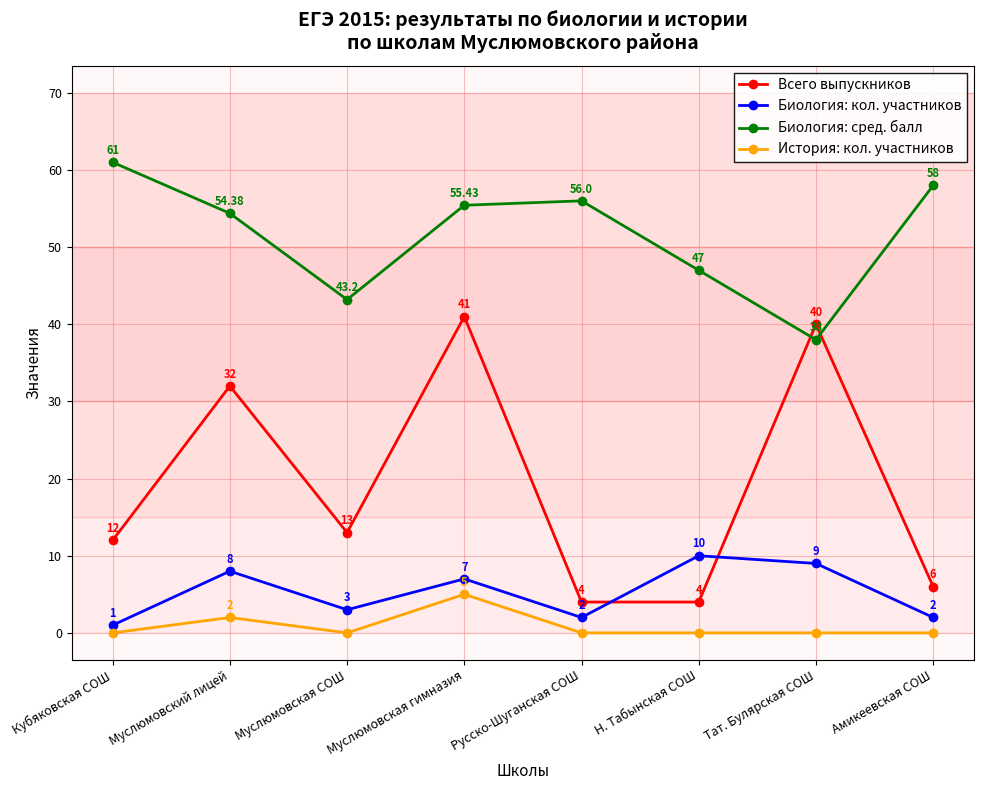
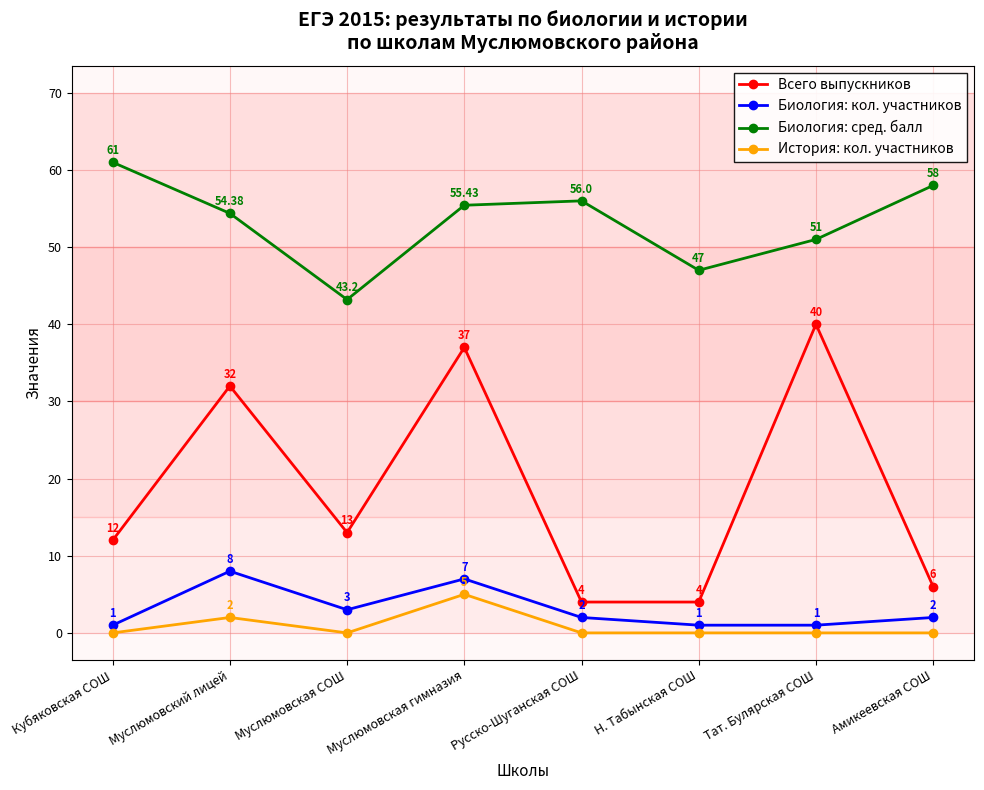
  {
    "Всего выпускников": {
      "Кубяковская СОШ": 12,
      "Муслюмовский лицей": 32,
      "Муслюмовская СОШ": 13,
-     "Муслюмовская гимназия": 41,
+     "Муслюмовская гимназия": 37,
      "Русско-Шуганская СОШ": 4,
      "Н. Табынская СОШ": 4,
      "Тат. Булярская СОШ": 40,
      "Амикеевская СОШ": 6
    },
    "Биология: кол. участников": {
      "Кубяковская СОШ": 1,
      "Муслюмовский лицей": 8,
      "Муслюмовская СОШ": 3,
      "Муслюмовская гимназия": 7,
-     "Н. Табынская СОШ": 10,
-     "Тат. Булярская СОШ": 9,
+     "Н. Табынская СОШ": 1,
+     "Тат. Булярская СОШ": 1,
      "Амикеевская СОШ": 2
    },
    "Биология: сред. балл": {
      "Кубяковская СОШ": 61,
      "Муслюмовский лицей": 54.38,
      "Муслюмовская СОШ": 43.2,
      "Муслюмовская гимназия": 55.43,
      "Русско-Шуганская СОШ": 56.0,
      "Н. Табынская СОШ": 47,
-     "Тат. Булярская СОШ": 38,
+     "Тат. Булярская СОШ": 51,
      "Амикеевская СОШ": 58
    },
    "История: кол. участников": {
      "Муслюмовский лицей": 2
    }
  }
